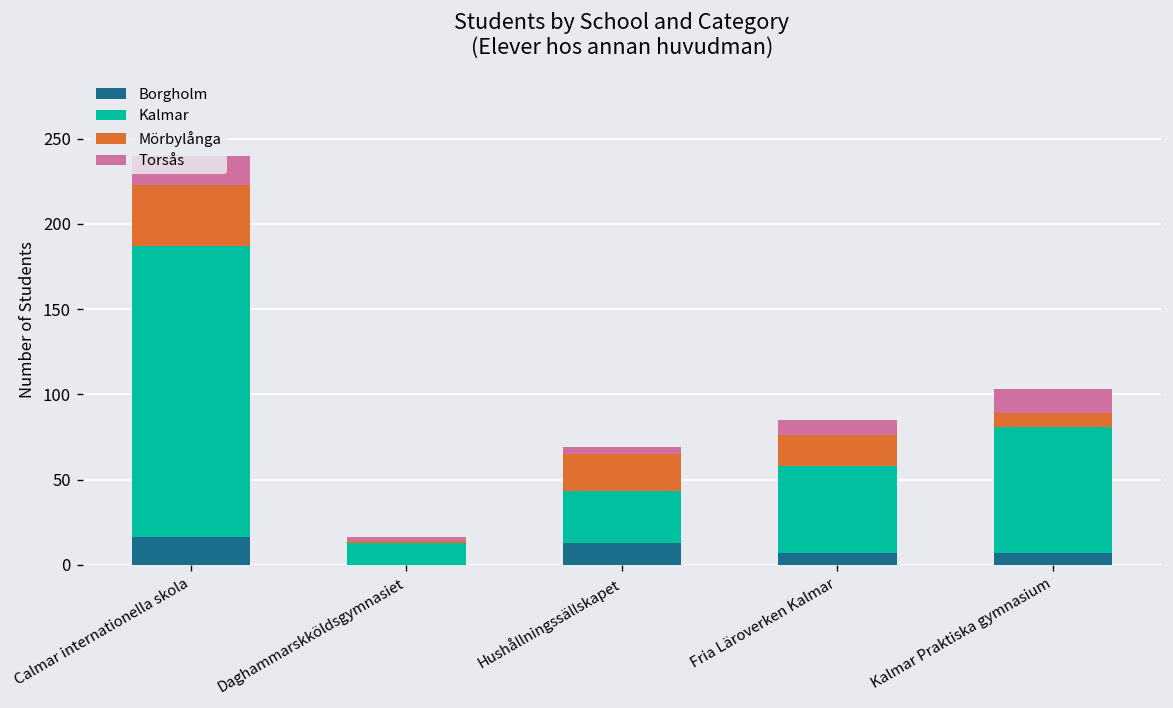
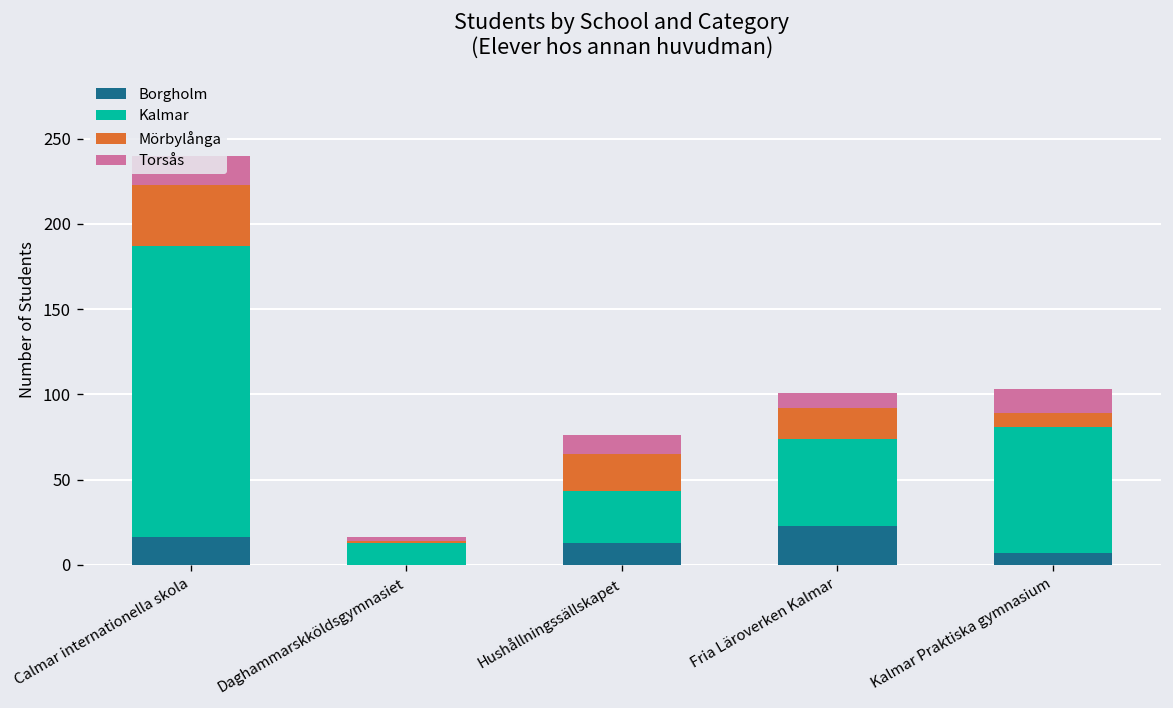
  {
    "Borgholm": {
      "Calmar internationella skola": 16,
      "Daghammarskköldsgymnasiet": 0,
      "Hushållningssällskapet": 13,
-     "Fria Läroverken Kalmar": 7,
+     "Fria Läroverken Kalmar": 23,
      "Kalmar Praktiska gymnasium": 7
    },
    "Kalmar": {
      "Calmar internationella skola": 171,
      "Daghammarskköldsgymnasiet": 13,
      "Hushållningssällskapet": 30,
      "Fria Läroverken Kalmar": 51,
      "Kalmar Praktiska gymnasium": 74
    },
    "Mörbylånga": {
      "Calmar internationella skola": 36,
      "Hushållningssällskapet": 22,
      "Fria Läroverken Kalmar": 18,
      "Kalmar Praktiska gymnasium": 8
    },
    "Torsås": {
      "Daghammarskköldsgymnasiet": 2,
-     "Hushållningssällskapet": 4,
+     "Hushållningssällskapet": 11,
      "Fria Läroverken Kalmar": 9,
      "Kalmar Praktiska gymnasium": 14
    }
  }
